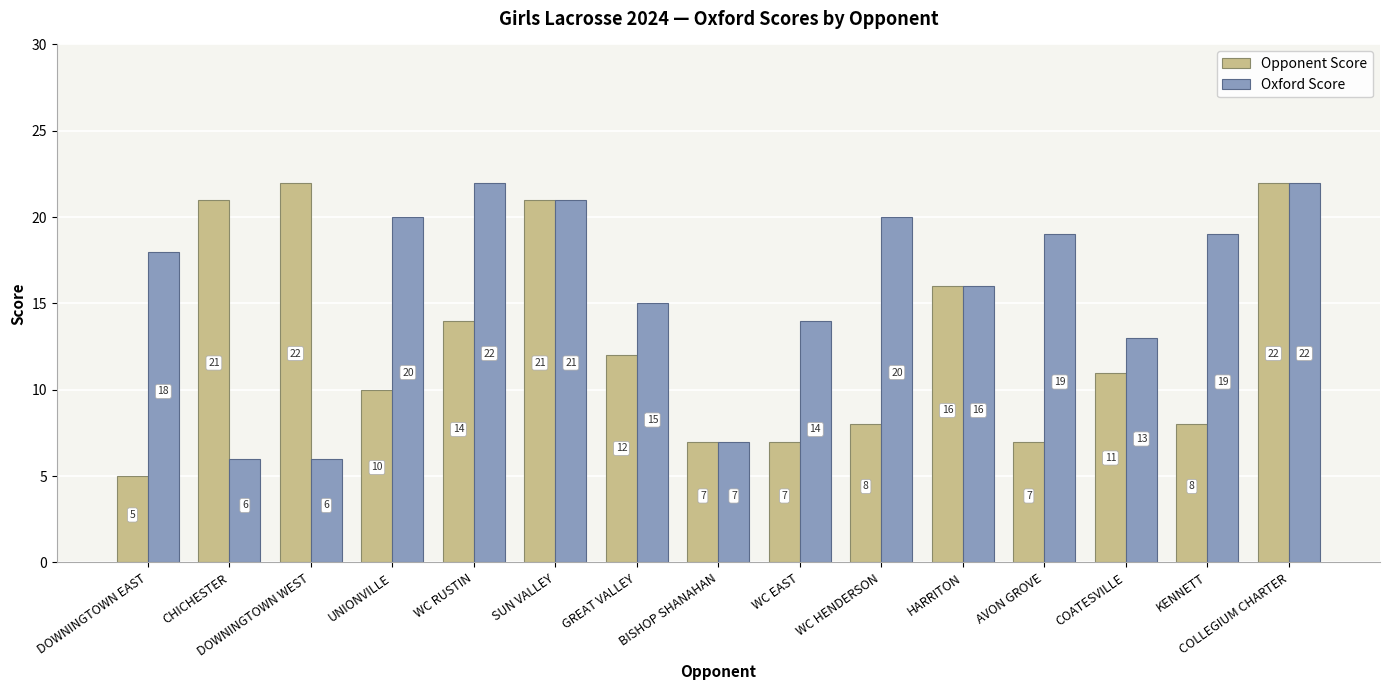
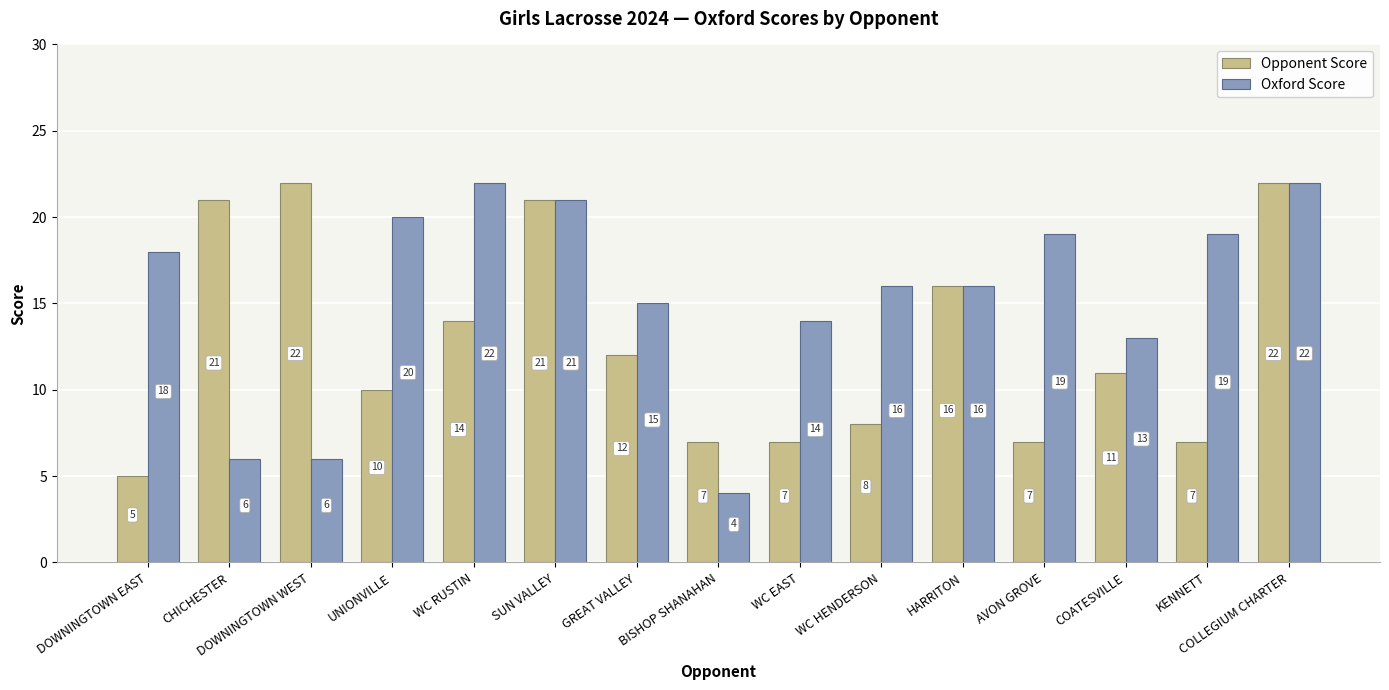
  {
    "Opponent Score": {
-     "KENNETT": 8
+     "KENNETT": 7
    },
    "Oxford Score": {
-     "BISHOP SHANAHAN": 7,
-     "WC HENDERSON": 20
+     "BISHOP SHANAHAN": 4,
+     "WC HENDERSON": 16
    }
  }
